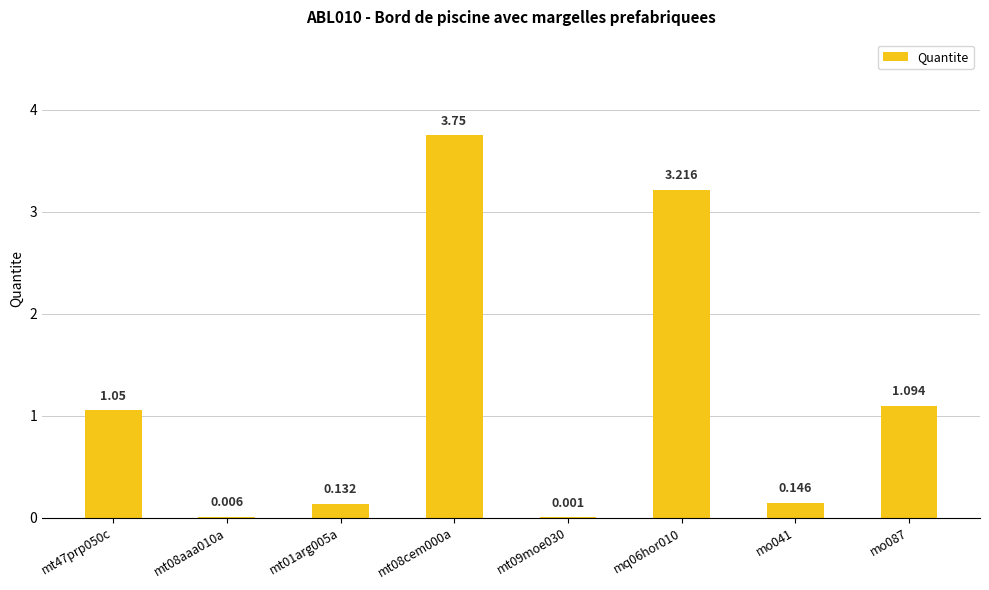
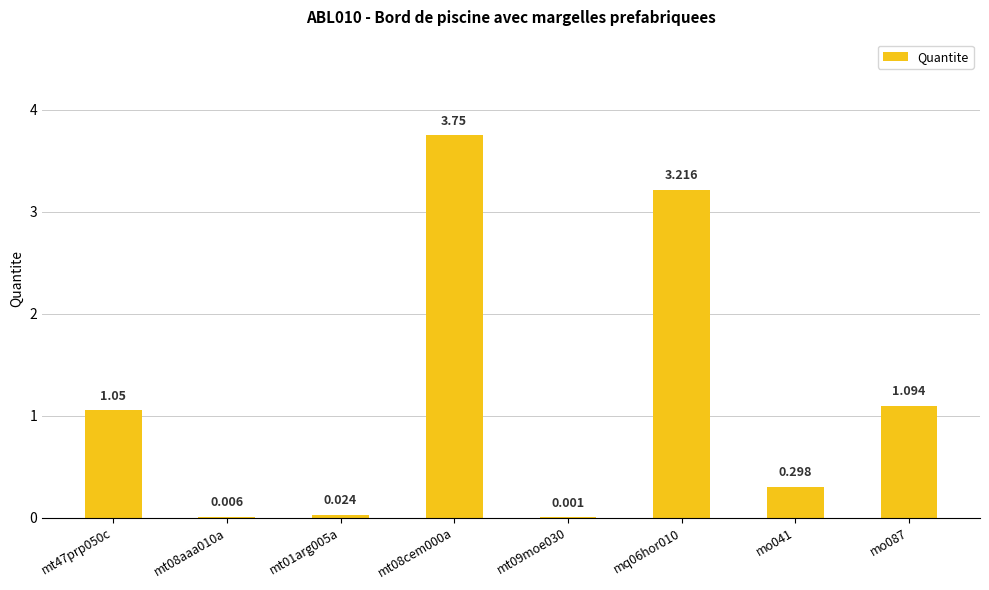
  {
    "mt47prp050c": 1.05,
    "mt08aaa010a": 0.006,
-   "mt01arg005a": 0.132,
+   "mt01arg005a": 0.024,
    "mt08cem000a": 3.75,
    "mt09moe030": 0.001,
    "mq06hor010": 3.216,
-   "mo041": 0.146,
+   "mo041": 0.298,
    "mo087": 1.094
  }
